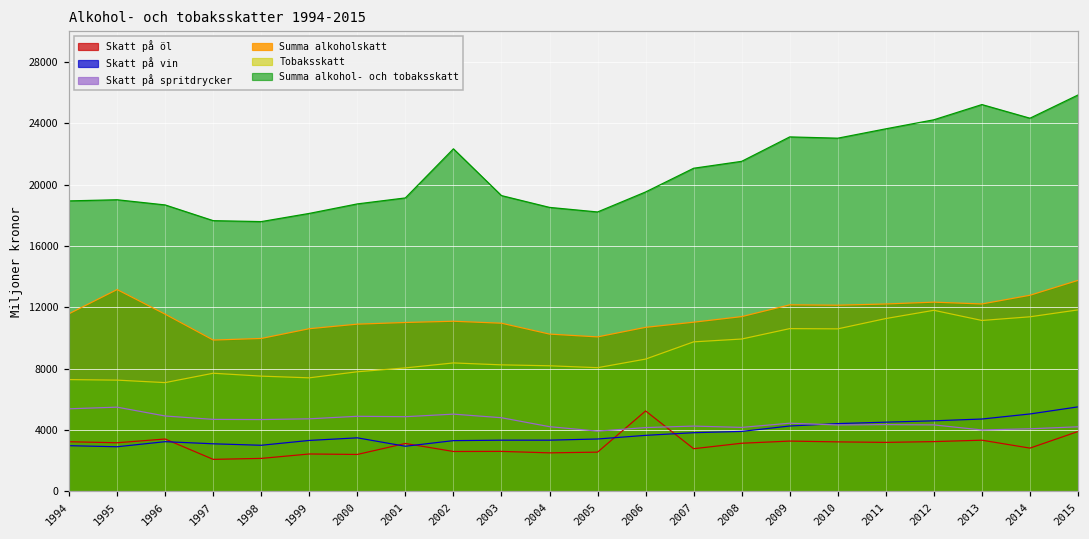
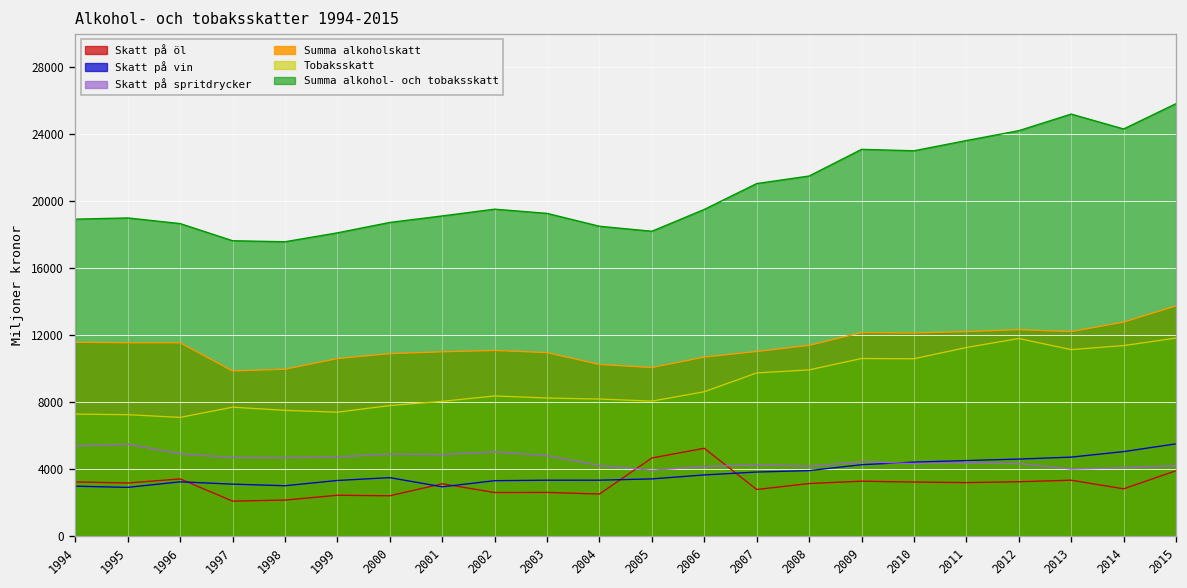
  {
    "Skatt på öl": {
      "1994": 3200,
      "1995": 3200,
      "1997": 2100,
      "1998": 2100,
      "1999": 2400,
      "2000": 2400,
      "2002": 2600,
      "2003": 2600,
      "2004": 2500,
-     "2005": 2500,
+     "2005": 4700,
      "2006": 5200,
      "2007": 2800,
      "2008": 3100,
      "2009": 3300,
      "2010": 3200,
      "2011": 3200,
      "2012": 3200,
      "2013": 3300,
      "2014": 2800,
      "2015": 3900
    },
    "Skatt på vin": {
      "1994": 3000,
      "1995": 2900,
      "1997": 3100,
      "1998": 3000,
      "1999": 3300,
      "2000": 3500,
      "2002": 3300,
      "2003": 3300,
      "2004": 3300,
      "2005": 3400,
      "2006": 3600,
      "2007": 3800,
      "2008": 3900,
      "2009": 4300,
      "2012": 4600,
      "2013": 4700,
      "2014": 5000,
      "2015": 5500
    },
    "Skatt på spritdrycker": {
      "1994": 5400,
      "1995": 5500,
      "1996": 4900,
      "1997": 4700,
      "1998": 4700,
      "1999": 4700,
      "2000": 4900,
      "2001": 4900,
      "2002": 5000,
      "2003": 4800,
      "2004": 4200,
      "2005": 3900,
      "2006": 4200,
      "2007": 4200,
      "2008": 4200,
      "2009": 4400,
      "2012": 4300,
      "2013": 4000,
      "2014": 4100,
      "2015": 4200
    },
    "Summa alkoholskatt": {
      "1994": 11600,
-     "1995": 13200,
+     "1995": 11500,
      "1996": 11500,
      "1997": 9900,
      "1998": 10000,
      "1999": 10600,
      "2000": 10900,
      "2001": 11000,
      "2002": 11100,
      "2003": 11000,
      "2004": 10200,
      "2005": 10100,
      "2006": 10700,
      "2007": 11000,
      "2008": 11400,
      "2009": 12200,
      "2010": 12100,
      "2011": 12200,
      "2012": 12300,
      "2013": 12200,
      "2014": 12800,
      "2015": 13800
    },
    "Tobaksskatt": {
      "1994": 7300,
      "1995": 7200,
      "1996": 7100,
      "1997": 7700,
      "1998": 7500,
      "1999": 7400,
      "2000": 7800,
      "2001": 8000,
      "2002": 8400,
      "2003": 8200,
      "2004": 8200,
      "2005": 8100,
      "2006": 8600,
      "2007": 9700,
      "2008": 9900,
      "2009": 10600,
      "2010": 10600,
      "2011": 11300,
      "2012": 11800,
      "2013": 11100,
      "2014": 11400,
      "2015": 11800
    },
    "Summa alkohol- och tobaksskatt": {
      "1994": 18900,
      "1995": 19000,
      "1996": 18700,
      "1997": 17600,
      "1998": 17600,
      "1999": 18100,
      "2000": 18700,
      "2001": 19100,
-     "2002": 22300,
+     "2002": 19500,
      "2003": 19300,
      "2004": 18500,
      "2005": 18200,
      "2006": 19500,
      "2007": 21100,
      "2008": 21500,
      "2009": 23100,
      "2010": 23000,
      "2011": 23600,
      "2012": 24200,
      "2013": 25200,
      "2014": 24300,
      "2015": 25800
    }
  }
